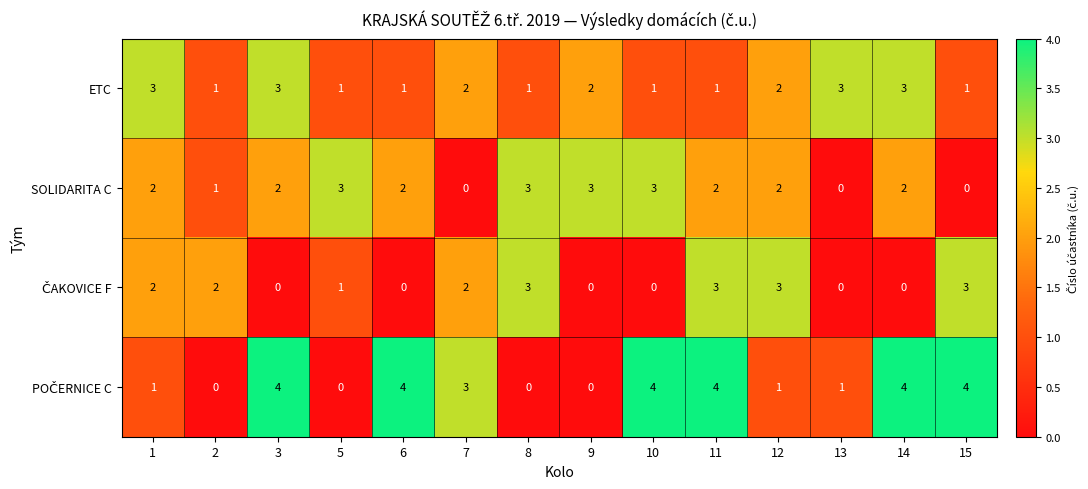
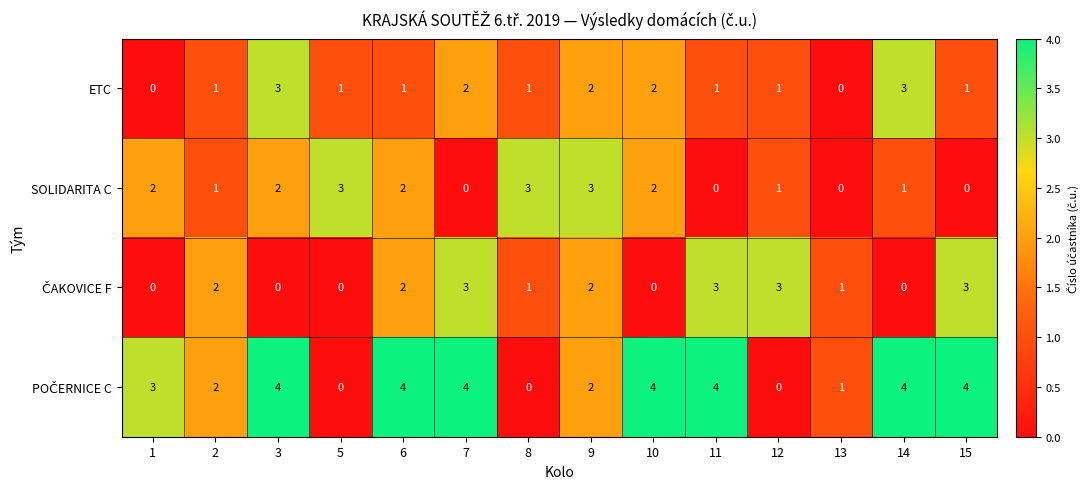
  {
    "ETC": {
-     "1": 3,
+     "1": 0,
      "2": 1,
      "3": 3,
      "5": 1,
      "6": 1,
      "7": 2,
      "8": 1,
      "9": 2,
-     "10": 1,
+     "10": 2,
      "11": 1,
-     "12": 2,
-     "13": 3,
+     "12": 1,
+     "13": 0,
      "14": 3,
      "15": 1
    },
    "SOLIDARITA C": {
      "1": 2,
      "2": 1,
      "3": 2,
      "5": 3,
      "6": 2,
      "7": 0,
      "8": 3,
      "9": 3,
-     "10": 3,
-     "11": 2,
-     "12": 2,
+     "10": 2,
+     "11": 0,
+     "12": 1,
      "13": 0,
-     "14": 2,
+     "14": 1,
      "15": 0
    },
    "ČAKOVICE F": {
-     "1": 2,
+     "1": 0,
      "2": 2,
      "3": 0,
-     "5": 1,
-     "6": 0,
-     "7": 2,
-     "8": 3,
-     "9": 0,
+     "5": 0,
+     "6": 2,
+     "7": 3,
+     "8": 1,
+     "9": 2,
      "10": 0,
      "11": 3,
      "12": 3,
-     "13": 0,
+     "13": 1,
      "14": 0,
      "15": 3
    },
    "POČERNICE C": {
-     "1": 1,
-     "2": 0,
+     "1": 3,
+     "2": 2,
      "3": 4,
      "5": 0,
      "6": 4,
-     "7": 3,
+     "7": 4,
      "8": 0,
-     "9": 0,
+     "9": 2,
      "10": 4,
      "11": 4,
-     "12": 1,
+     "12": 0,
      "13": 1,
      "14": 4,
      "15": 4
    }
  }
